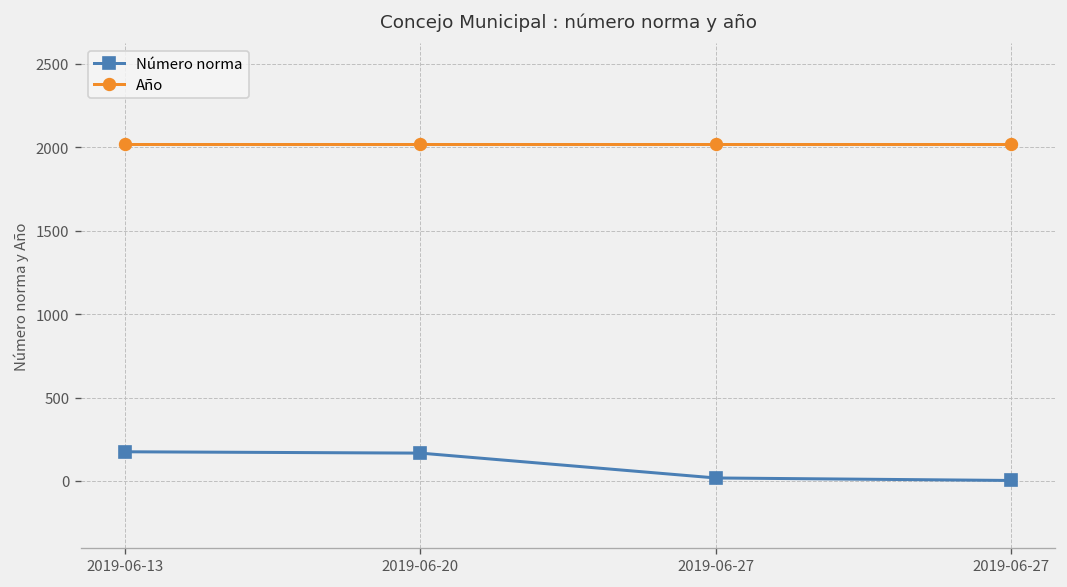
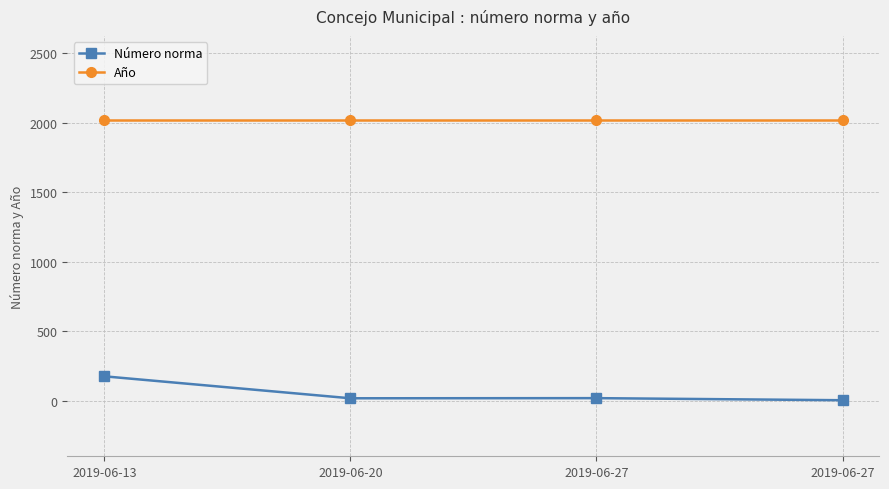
  {
    "Número norma": {
      "2019-06-13": 180,
-     "2019-06-20": 170
+     "2019-06-20": 20
    },
    "Año": {
      "2019-06-13": 2020,
      "2019-06-20": 2020
    }
  }
